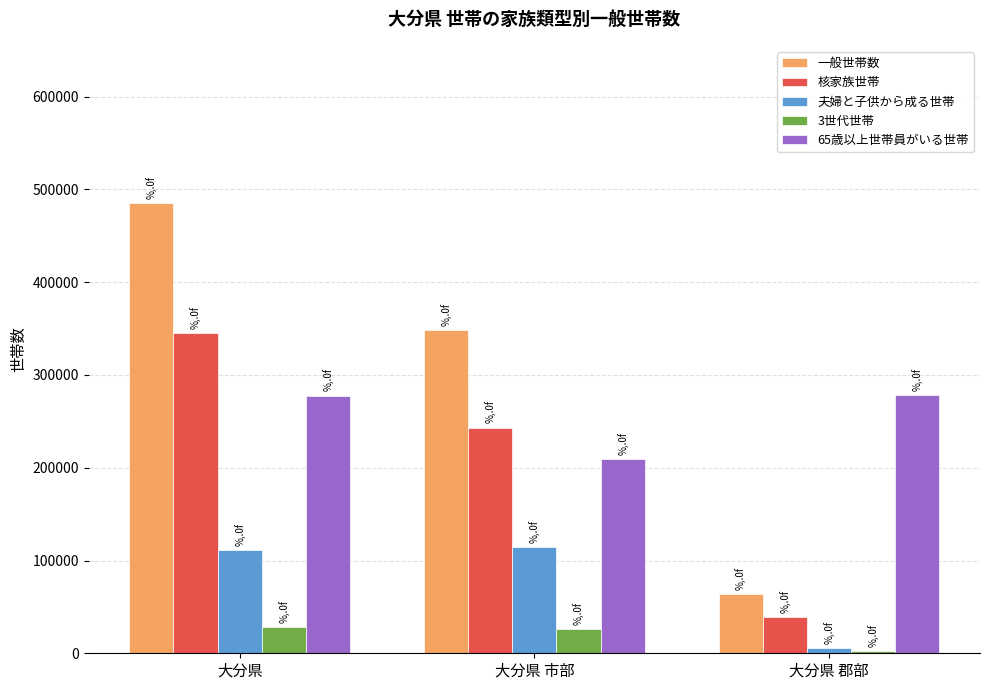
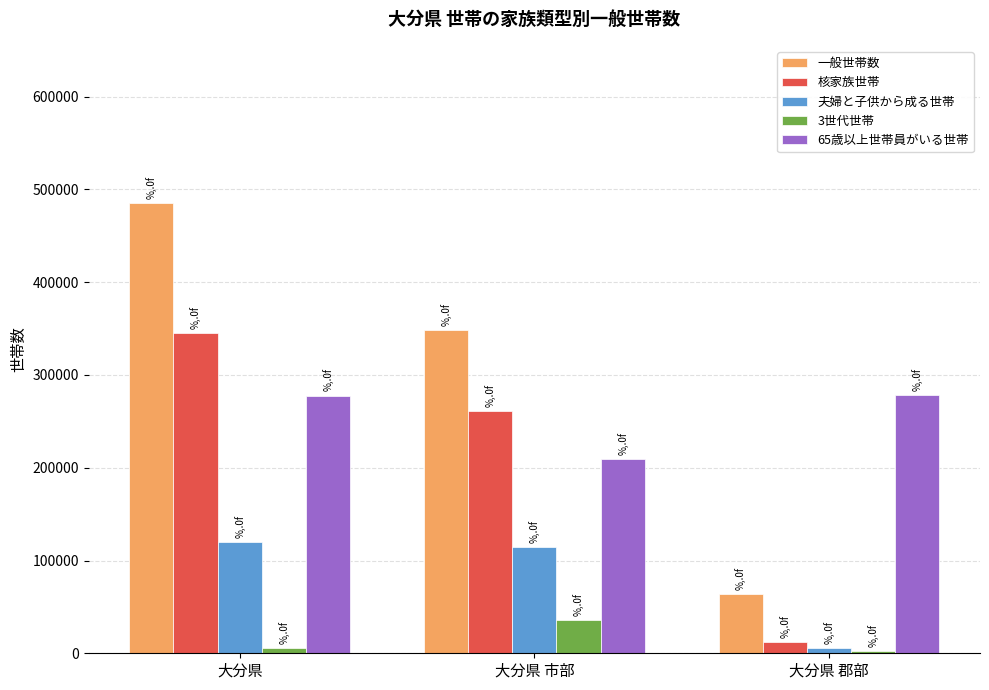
  {
    "核家族世帯": {
-     "大分県 市部": 240000,
-     "大分県 郡部": 40000
+     "大分県 市部": 260000,
+     "大分県 郡部": 10000
    },
    "夫婦と子供から成る世帯": {
-     "大分県": 110000
+     "大分県": 120000
    },
    "3世代世帯": {
-     "大分県": 30000,
-     "大分県 市部": 30000
+     "大分県": 10000,
+     "大分県 市部": 40000
    }
  }
